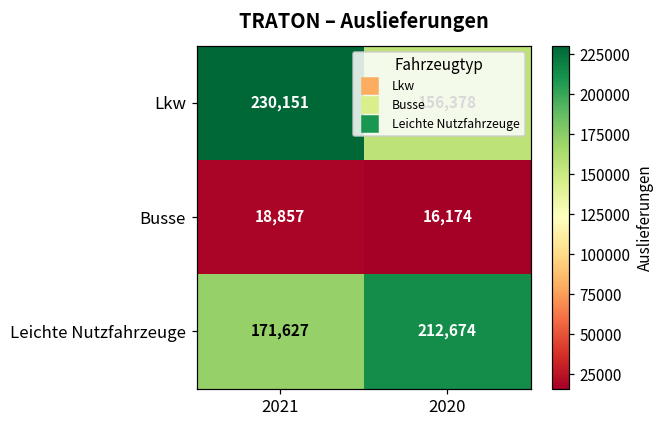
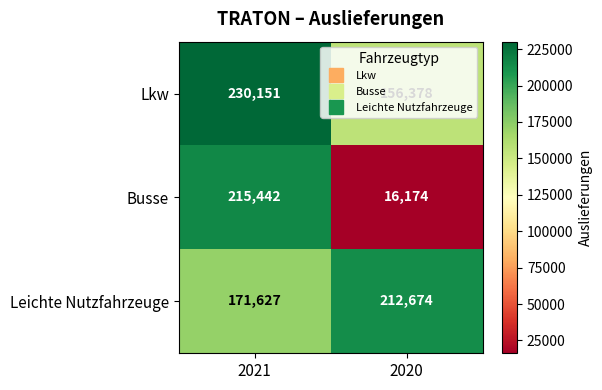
  {
    "Lkw": {
      "2021": "230,151"
    },
    "Busse": {
-     "2021": "18,857",
+     "2021": "215,442",
      "2020": "16,174"
    },
    "Leichte Nutzfahrzeuge": {
      "2021": "171,627",
      "2020": "212,674"
    }
  }
